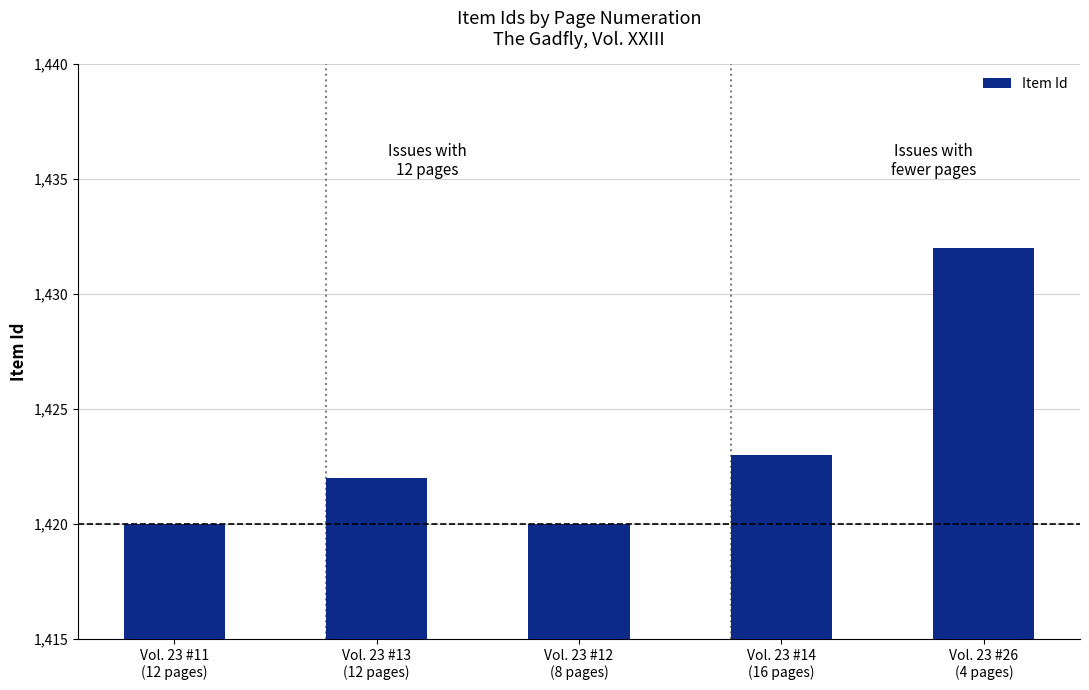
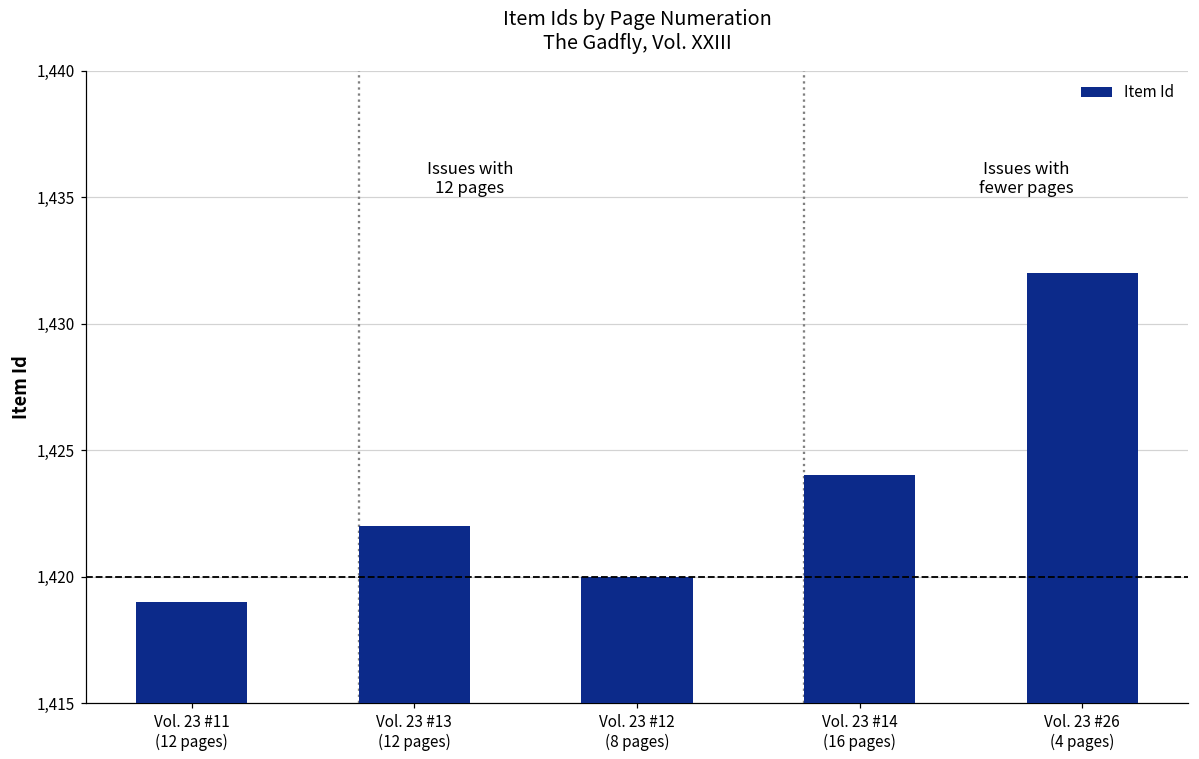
  {
-   "Vol. 23 #11 (12 pages)": "1,420",
+   "Vol. 23 #11 (12 pages)": "1,419",
    "Vol. 23 #13 (12 pages)": "1,422",
    "Vol. 23 #12 (8 pages)": "1,420",
-   "Vol. 23 #14 (16 pages)": "1,423",
+   "Vol. 23 #14 (16 pages)": "1,424",
    "Vol. 23 #26 (4 pages)": "1,432"
  }
